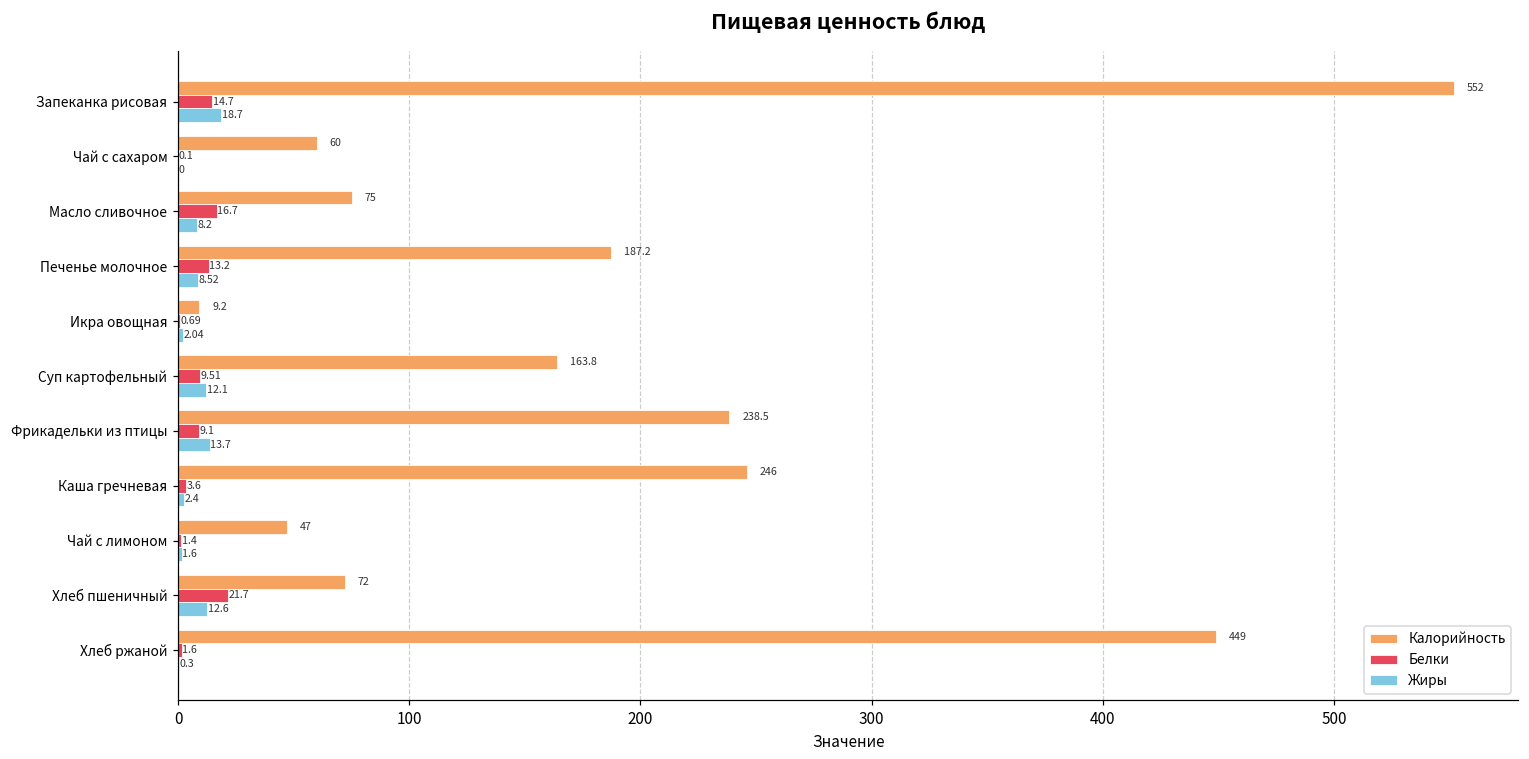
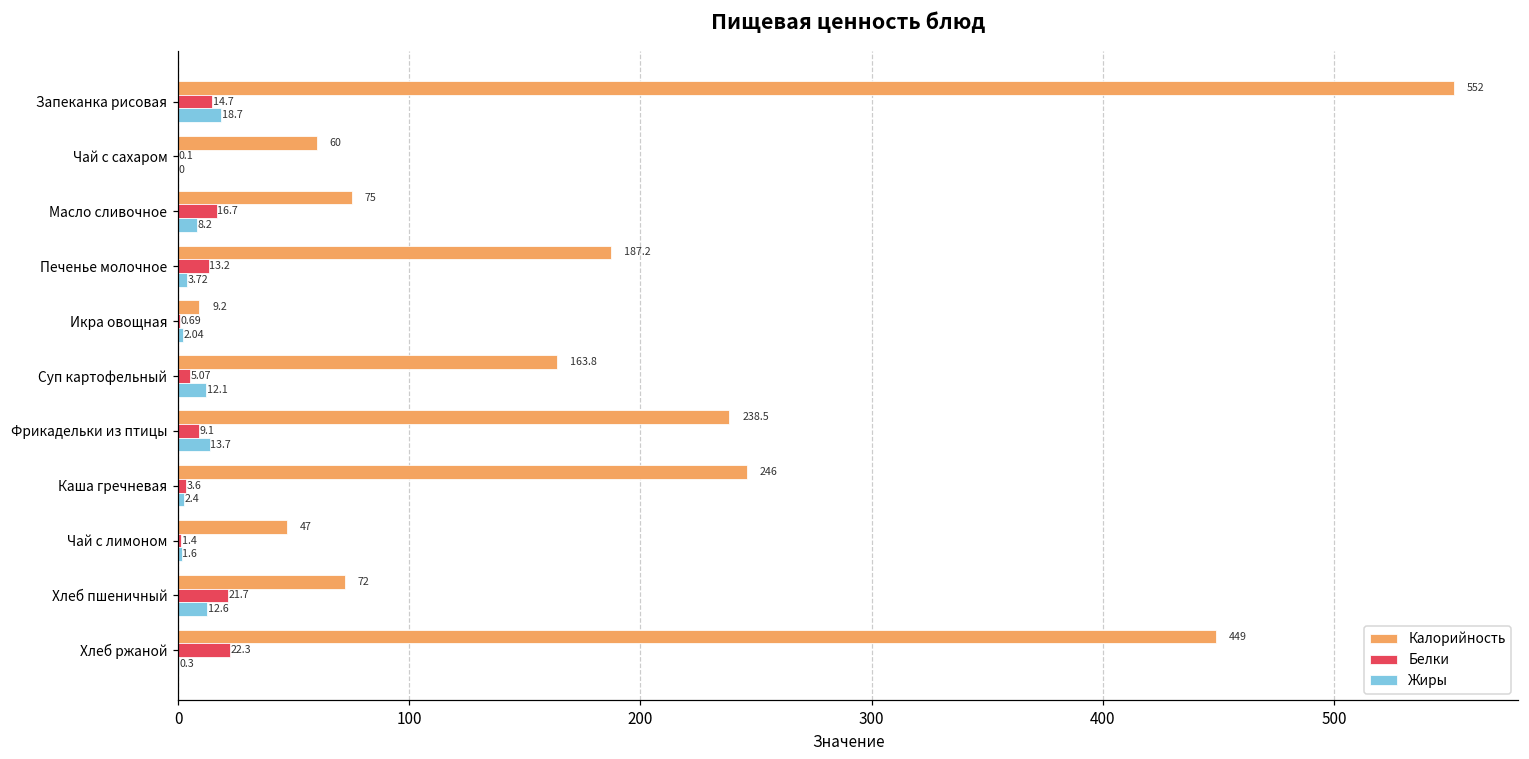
  {
    "Калорийность": {
      "Запеканка рисовая": 552,
      "Чай с сахаром": 60,
      "Масло сливочное": 75,
      "Печенье молочное": 187.2,
      "Икра овощная": 9.2,
      "Суп картофельный": 163.8,
      "Фрикадельки из птицы": 238.5,
      "Каша гречневая": 246,
      "Чай с лимоном": 47,
      "Хлеб пшеничный": 72,
      "Хлеб ржаной": 449
    },
    "Белки": {
      "Запеканка рисовая": 14.7,
      "Чай с сахаром": 0.1,
      "Масло сливочное": 16.7,
      "Печенье молочное": 13.2,
      "Икра овощная": 0.69,
-     "Суп картофельный": 9.51,
+     "Суп картофельный": 5.07,
      "Фрикадельки из птицы": 9.1,
      "Каша гречневая": 3.6,
      "Чай с лимоном": 1.4,
      "Хлеб пшеничный": 21.7,
-     "Хлеб ржаной": 1.6
+     "Хлеб ржаной": 22.3
    },
    "Жиры": {
      "Запеканка рисовая": 18.7,
      "Чай с сахаром": 0,
      "Масло сливочное": 8.2,
-     "Печенье молочное": 8.52,
+     "Печенье молочное": 3.72,
      "Икра овощная": 2.04,
      "Суп картофельный": 12.1,
      "Фрикадельки из птицы": 13.7,
      "Каша гречневая": 2.4,
      "Чай с лимоном": 1.6,
      "Хлеб пшеничный": 12.6,
      "Хлеб ржаной": 0.3
    }
  }
